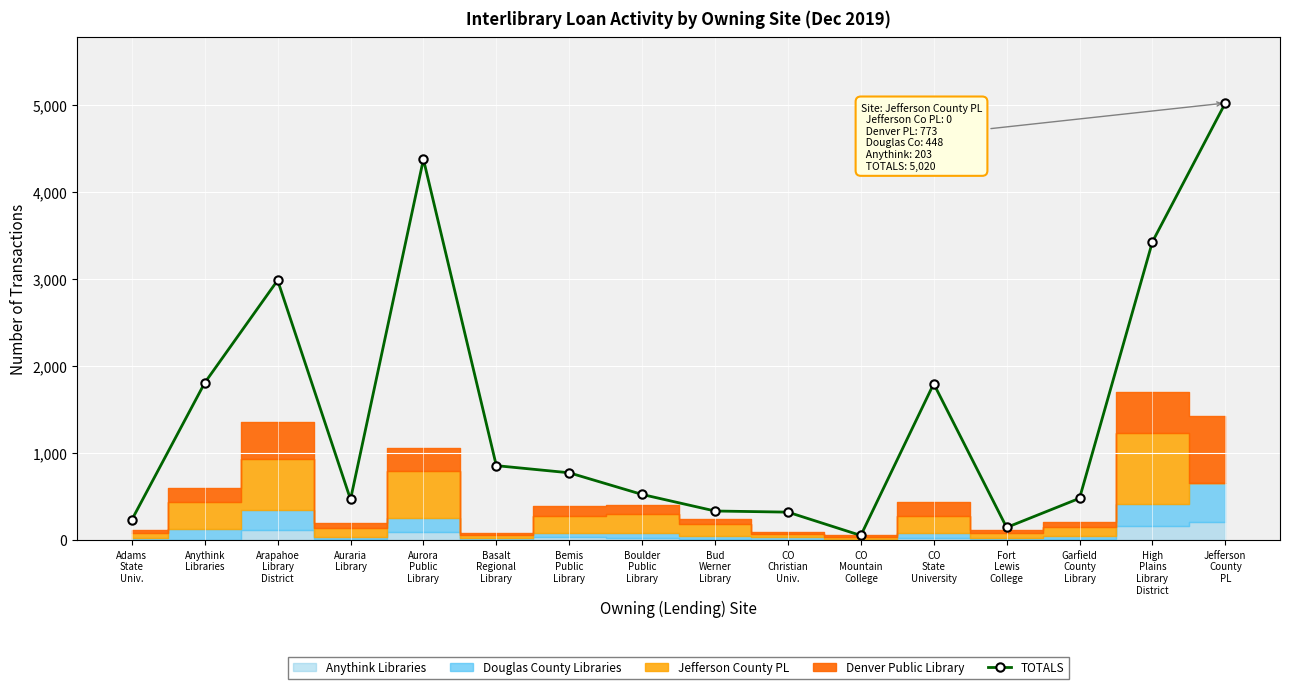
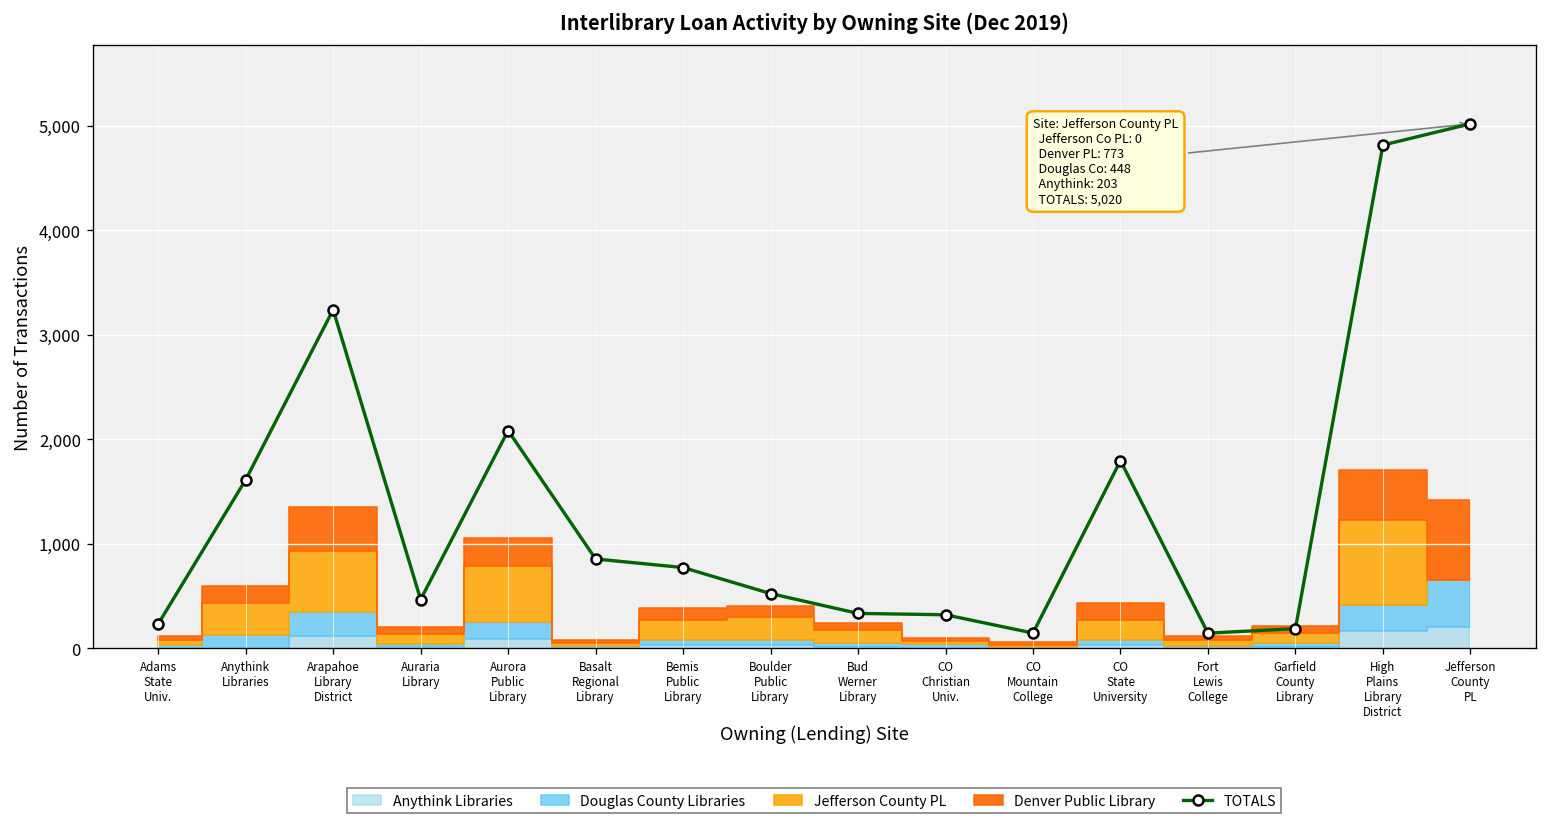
  {
    "TOTALS": {
      "Adams State Univ.": "200",
-     "Anythink Libraries": "1,800",
-     "Arapahoe Library District": "3,000",
+     "Anythink Libraries": "1,600",
+     "Arapahoe Library District": "3,200",
      "Auraria Library": "500",
-     "Aurora Public Library": "4,400",
+     "Aurora Public Library": "2,100",
      "Basalt Regional Library": "900",
      "Bemis Public Library": "800",
      "Boulder Public Library": "500",
      "Bud Werner Library": "300",
      "CO Christian Univ.": "300",
-     "CO Mountain College": "50",
+     "CO Mountain College": "150",
      "CO State University": "1,800",
      "Fort Lewis College": "100",
-     "Garfield County Library": "500",
-     "High Plains Library District": "3,400",
+     "Garfield County Library": "200",
+     "High Plains Library District": "4,800",
      "Jefferson County PL": "5,000"
    }
  }
